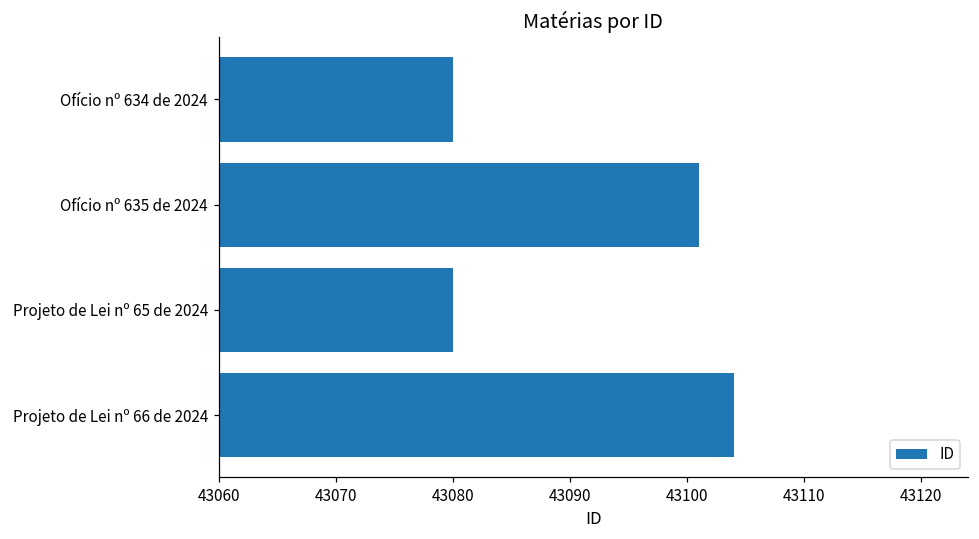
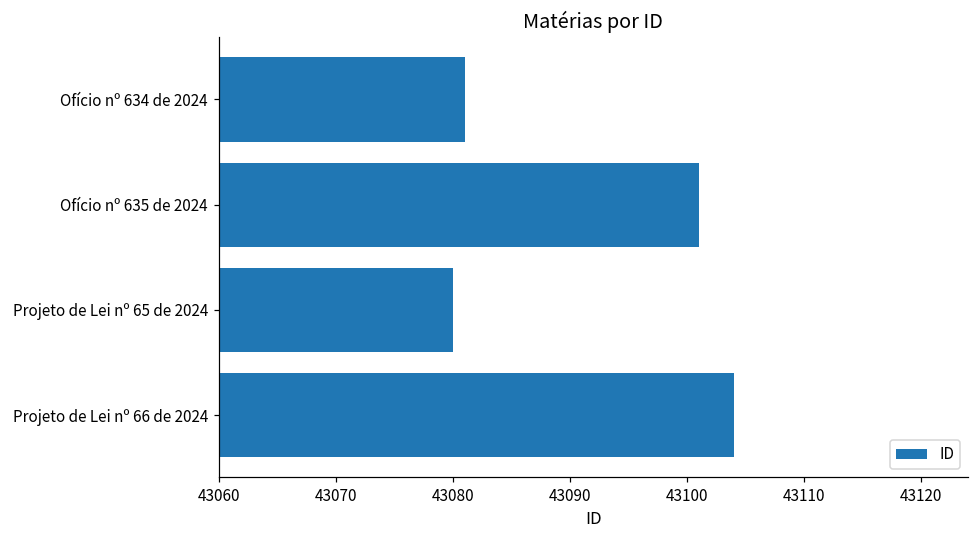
  {
-   "Ofício nº 634 de 2024": 43080,
+   "Ofício nº 634 de 2024": 43081,
    "Ofício nº 635 de 2024": 43101,
    "Projeto de Lei nº 65 de 2024": 43080,
    "Projeto de Lei nº 66 de 2024": 43104
  }
